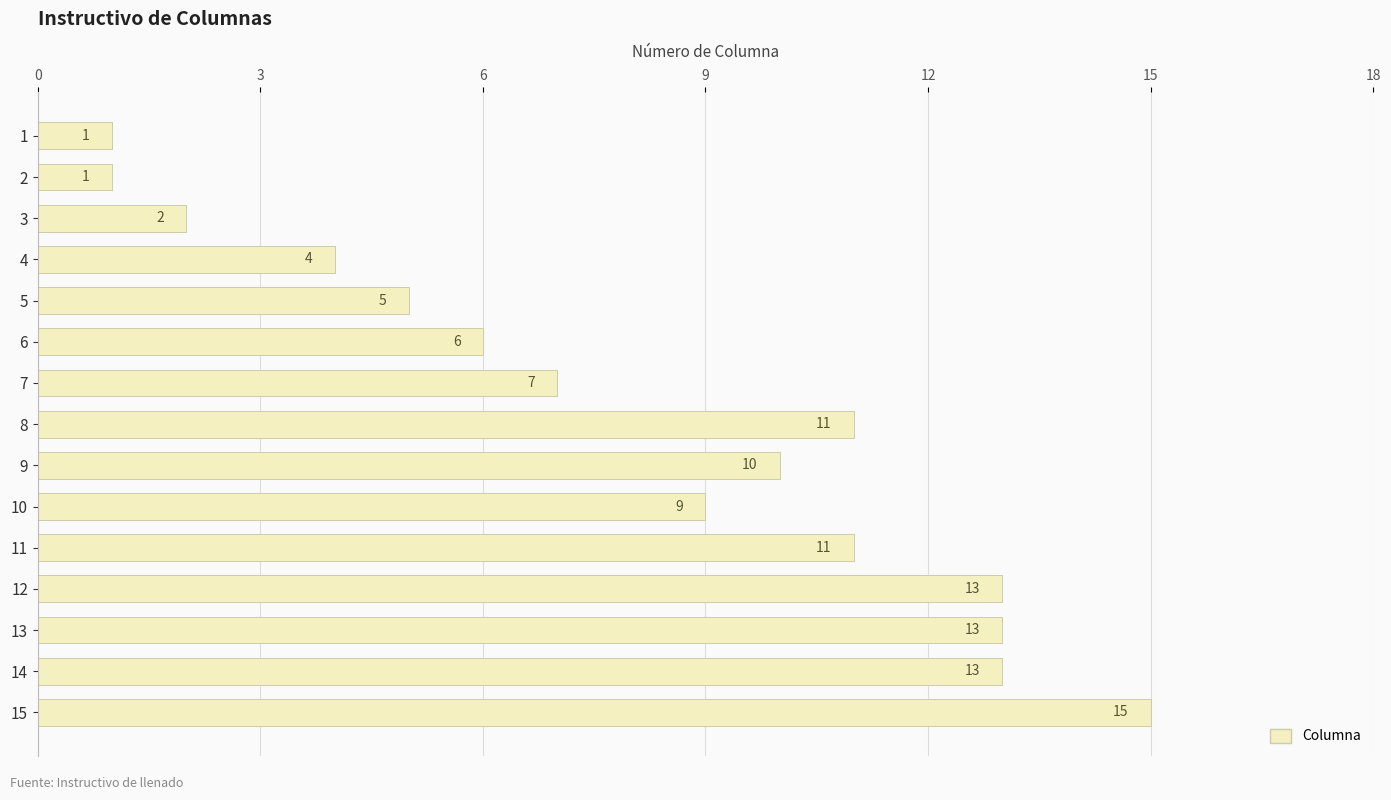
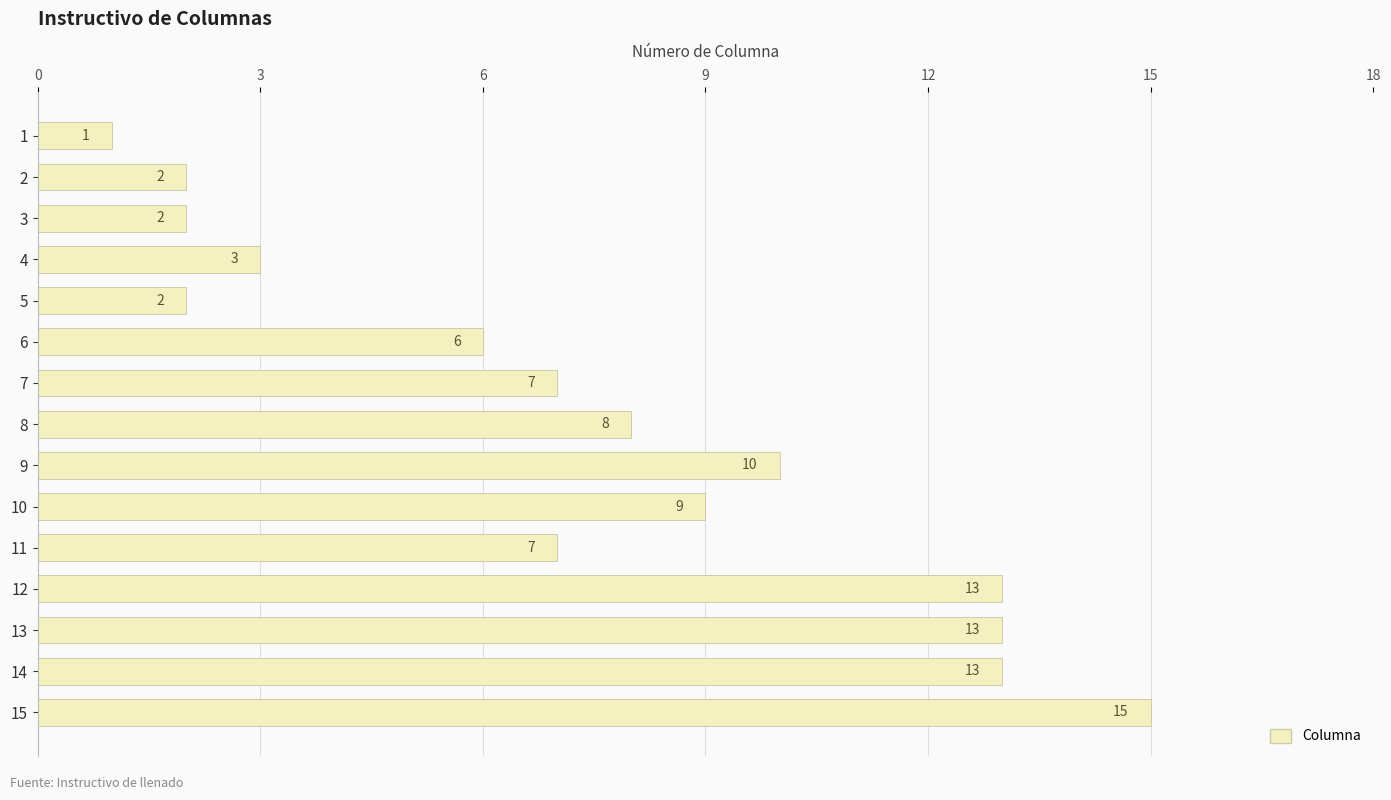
  {
    "1": 1,
-   "2": 1,
+   "2": 2,
    "3": 2,
-   "4": 4,
-   "5": 5,
+   "4": 3,
+   "5": 2,
    "6": 6,
    "7": 7,
-   "8": 11,
+   "8": 8,
    "9": 10,
    "10": 9,
-   "11": 11,
+   "11": 7,
    "12": 13,
    "13": 13,
    "14": 13,
    "15": 15
  }
